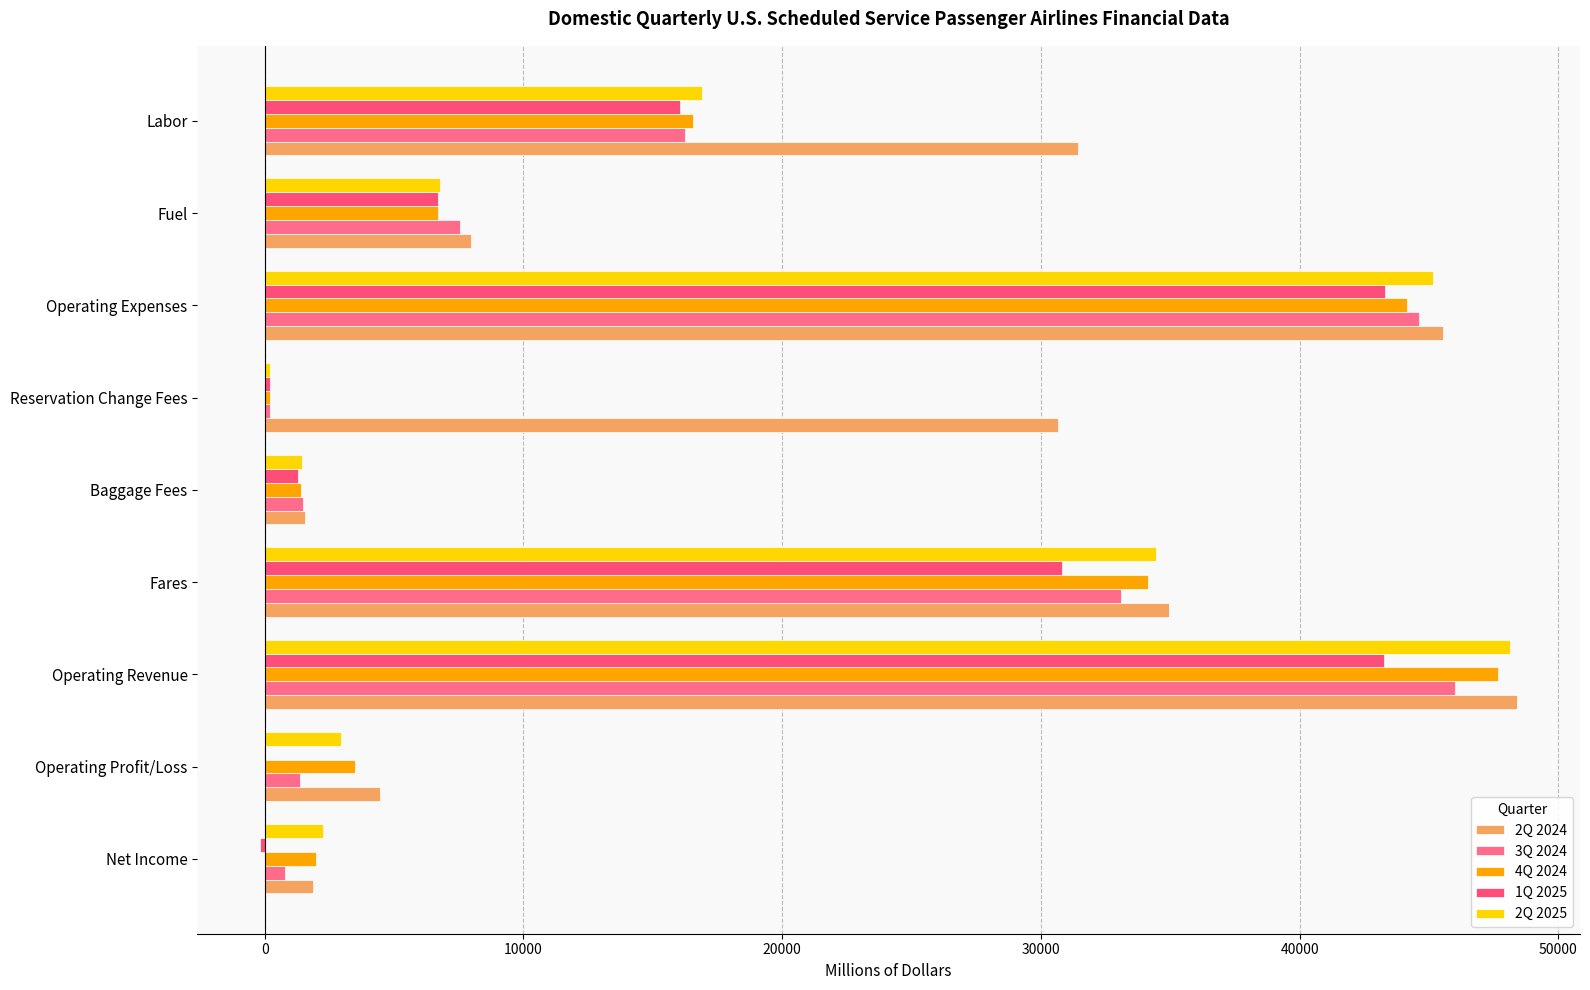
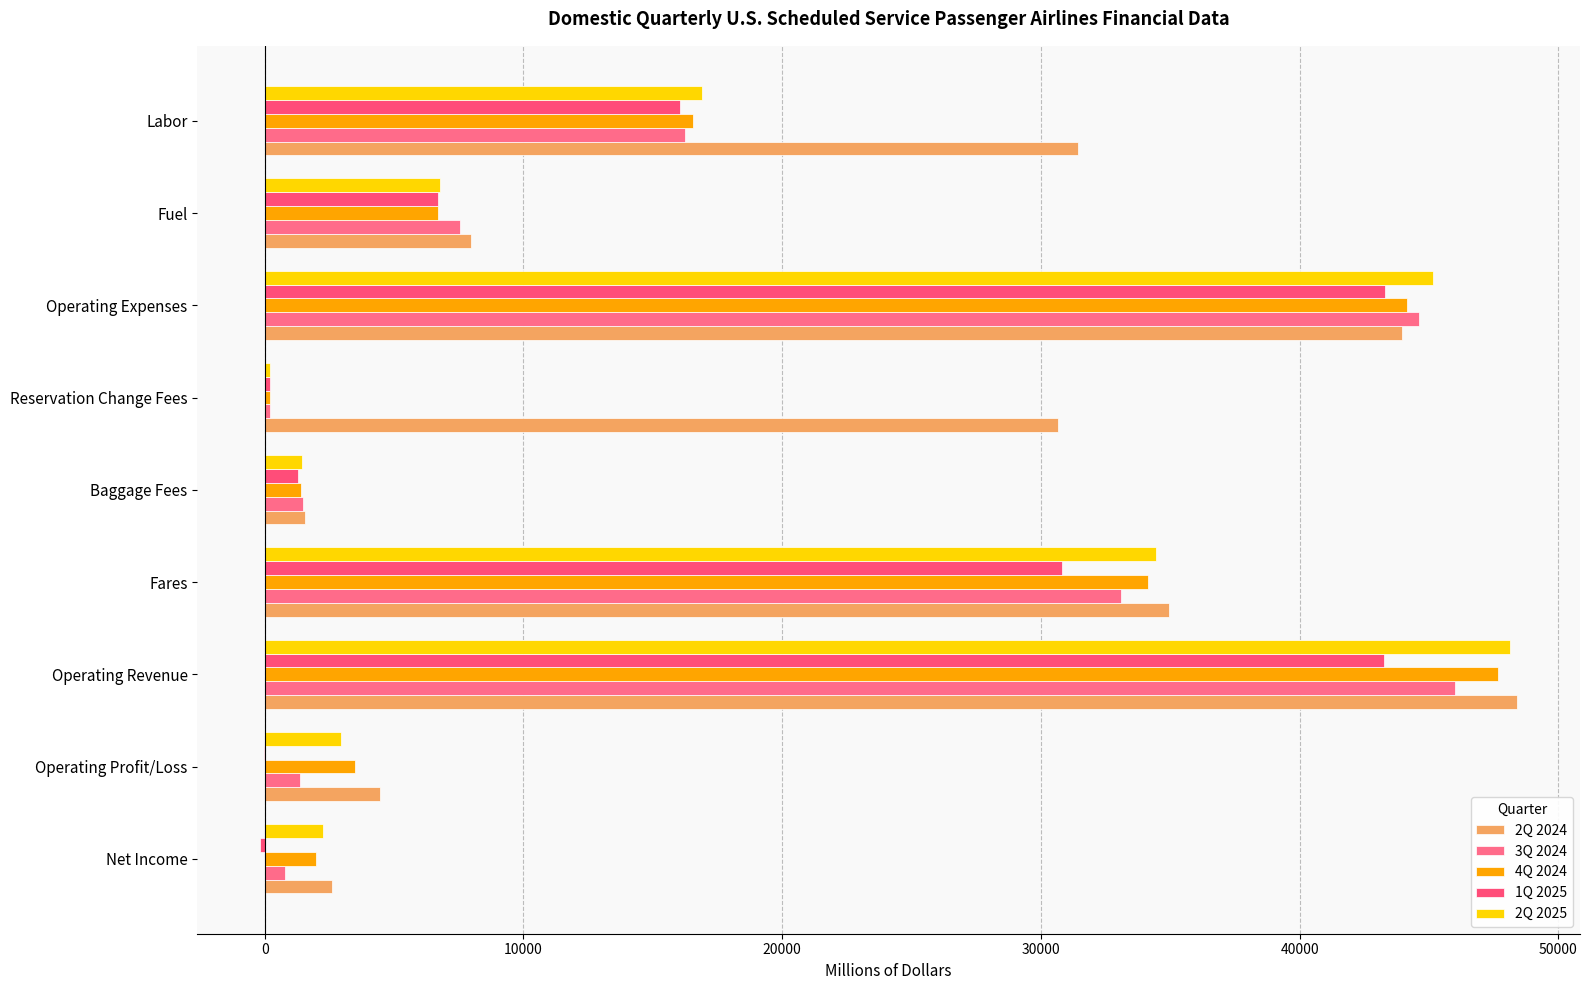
  {
    "2Q 2024": {
      "Labor": 31400,
      "Fuel": 8000,
-     "Operating Expenses": 45600,
+     "Operating Expenses": 44000,
      "Reservation Change Fees": 30700,
      "Baggage Fees": 1600,
      "Fares": 35000,
      "Operating Revenue": 48400,
      "Operating Profit/Loss": 4400,
-     "Net Income": 1900
+     "Net Income": 2600
    }
  }
